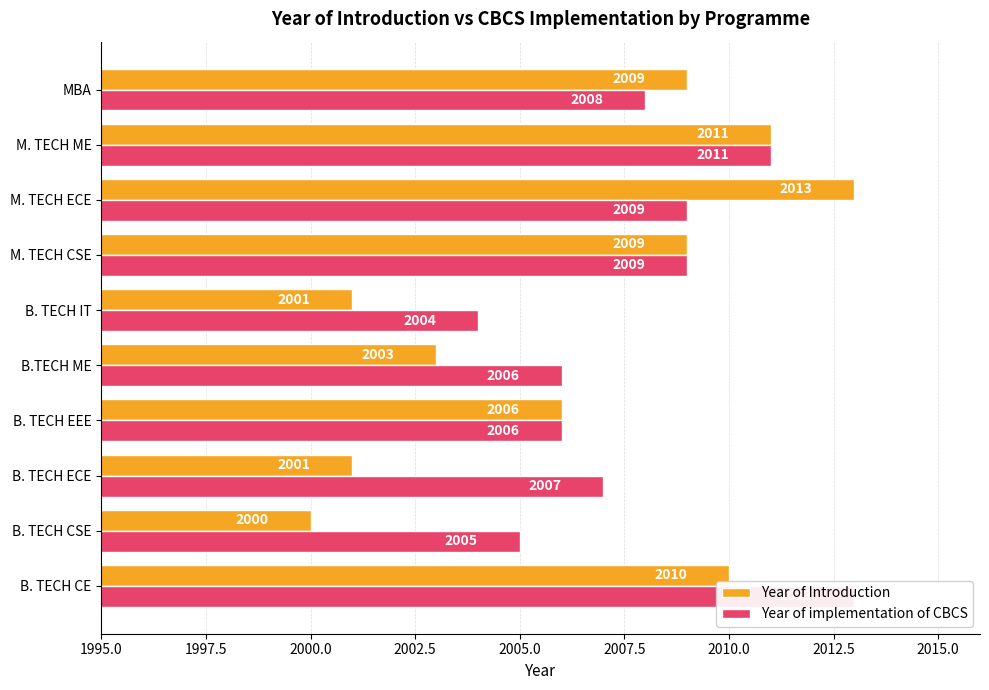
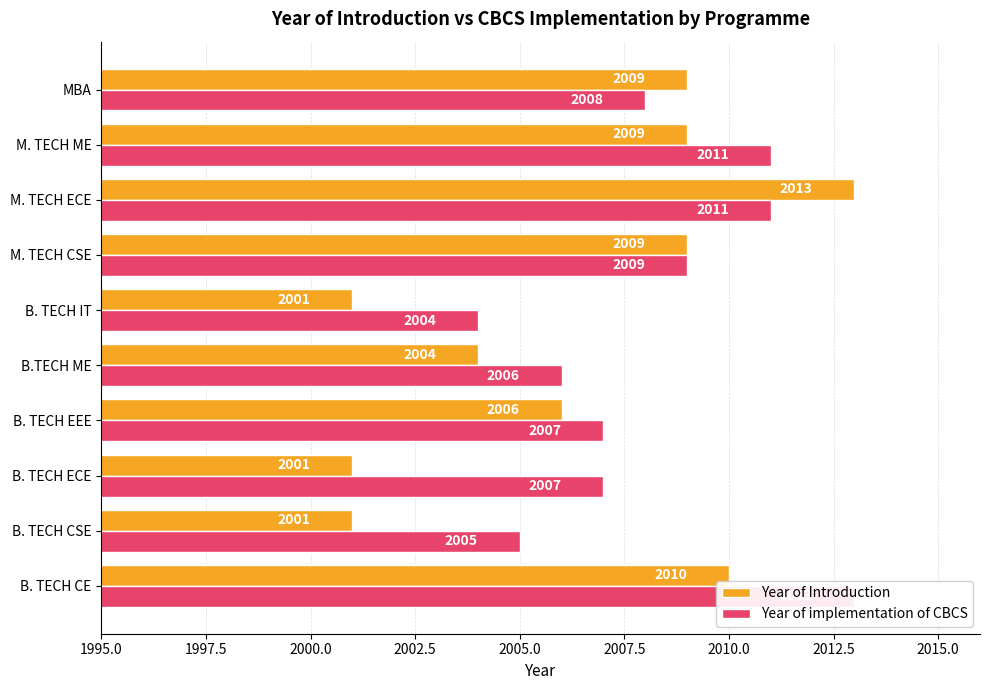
  {
    "Year of Introduction": {
      "MBA": 2009,
-     "M. TECH ME": 2011,
+     "M. TECH ME": 2009,
      "M. TECH ECE": 2013,
      "M. TECH CSE": 2009,
      "B. TECH IT": 2001,
-     "B.TECH ME": 2003,
+     "B.TECH ME": 2004,
      "B. TECH EEE": 2006,
      "B. TECH ECE": 2001,
-     "B. TECH CSE": 2000,
+     "B. TECH CSE": 2001,
      "B. TECH CE": 2010
    },
    "Year of implementation of CBCS": {
      "MBA": 2008,
      "M. TECH ME": 2011,
-     "M. TECH ECE": 2009,
+     "M. TECH ECE": 2011,
      "M. TECH CSE": 2009,
      "B. TECH IT": 2004,
      "B.TECH ME": 2006,
-     "B. TECH EEE": 2006,
+     "B. TECH EEE": 2007,
      "B. TECH ECE": 2007,
      "B. TECH CSE": 2005
    }
  }
